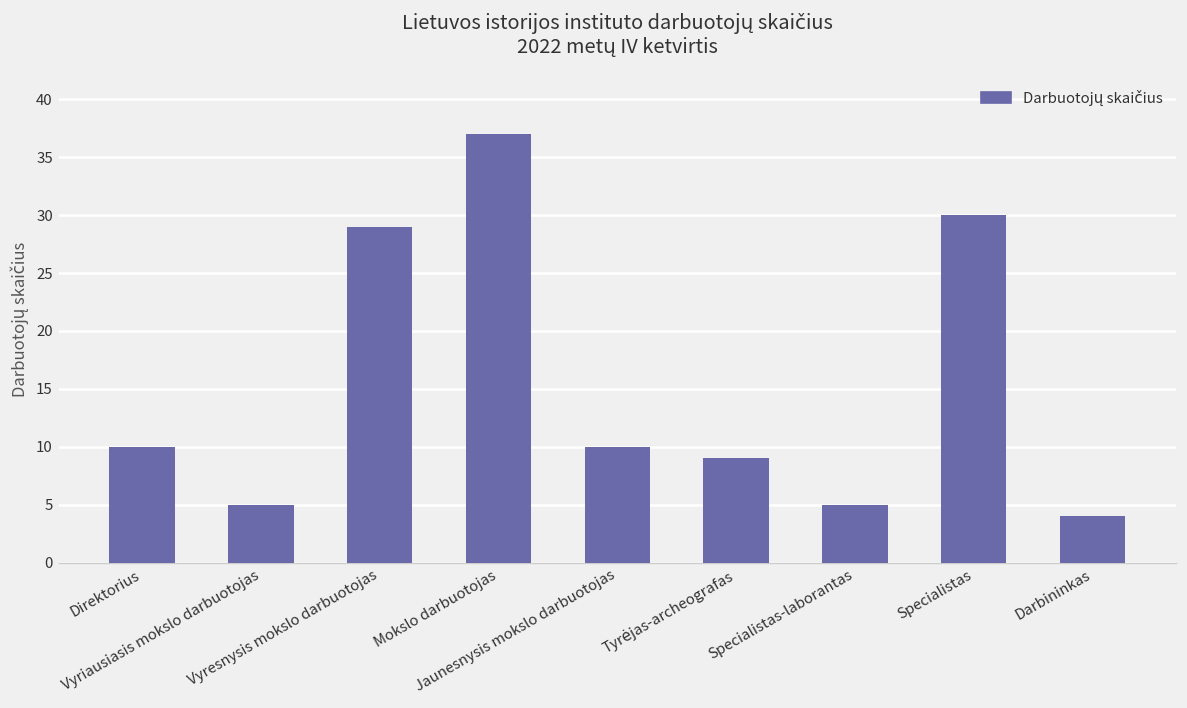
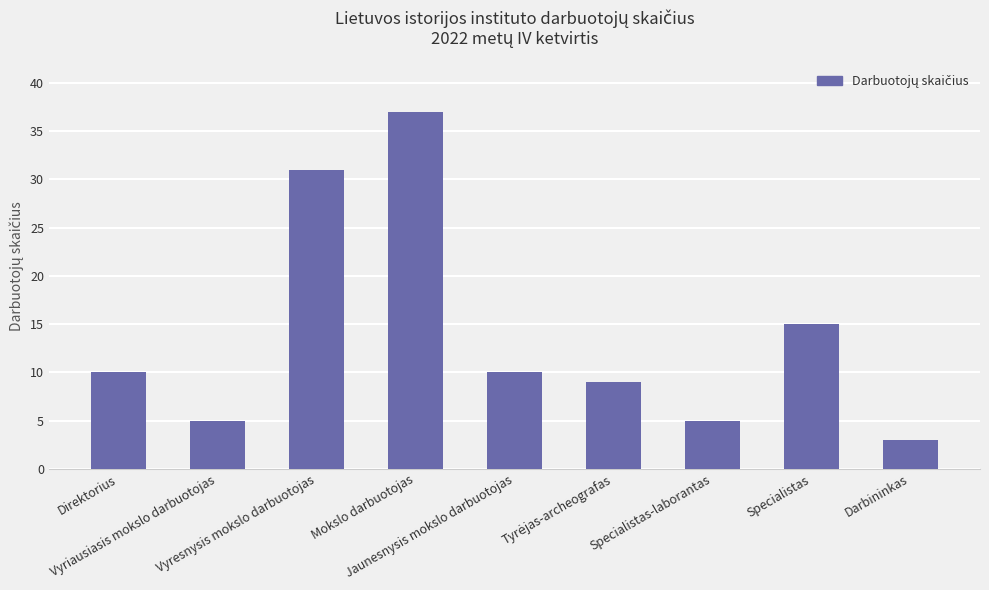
  {
    "Direktorius": 10,
    "Vyriausiasis mokslo darbuotojas": 5,
-   "Vyresnysis mokslo darbuotojas": 29,
+   "Vyresnysis mokslo darbuotojas": 31,
    "Mokslo darbuotojas": 37,
    "Jaunesnysis mokslo darbuotojas": 10,
    "Tyrėjas-archeografas": 9,
    "Specialistas-laborantas": 5,
-   "Specialistas": 30,
-   "Darbininkas": 4
+   "Specialistas": 15,
+   "Darbininkas": 3
  }
